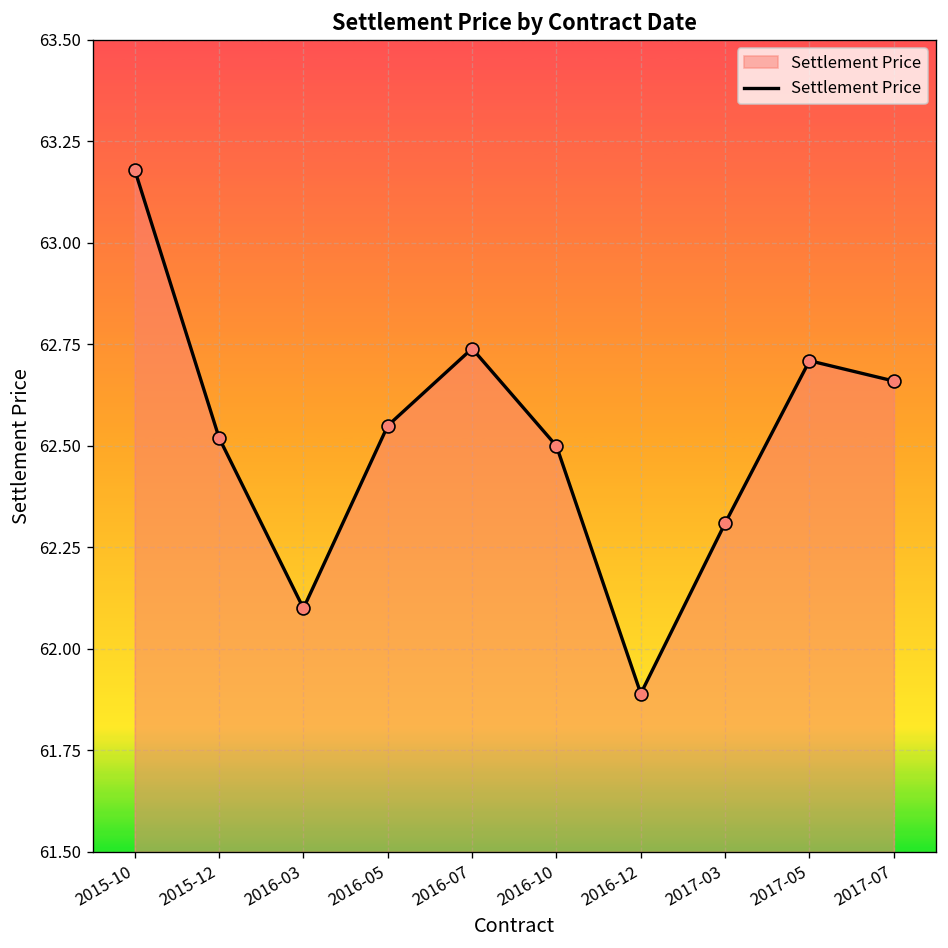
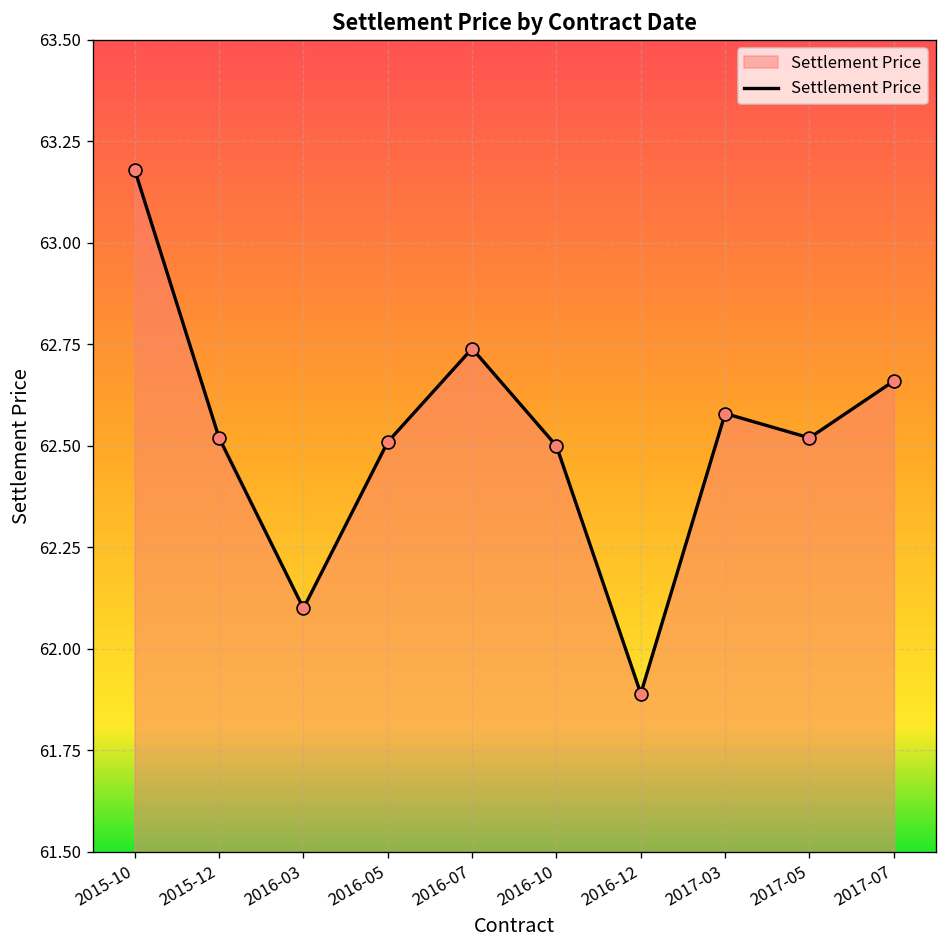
  {
    "2015-10": 63.18,
    "2015-12": 62.52,
    "2016-03": 62.10,
-   "2016-05": 62.55,
+   "2016-05": 62.51,
    "2016-07": 62.74,
    "2016-10": 62.50,
    "2016-12": 61.89,
-   "2017-03": 62.31,
-   "2017-05": 62.71,
+   "2017-03": 62.58,
+   "2017-05": 62.52,
    "2017-07": 62.66
  }
